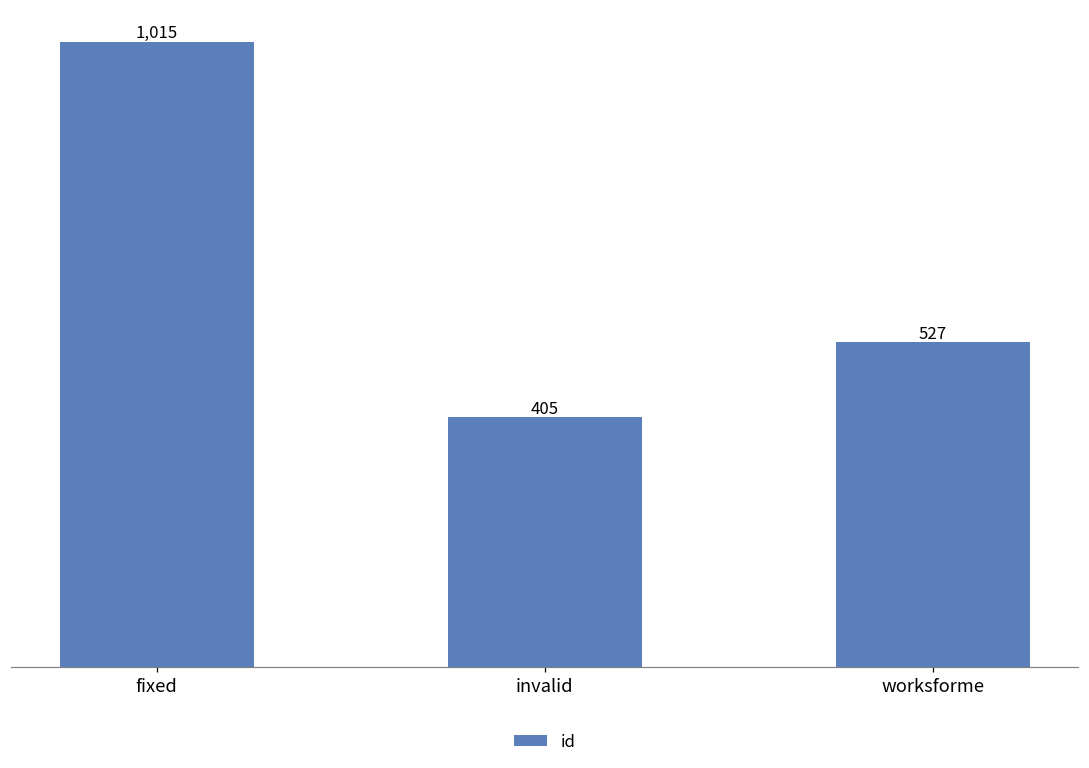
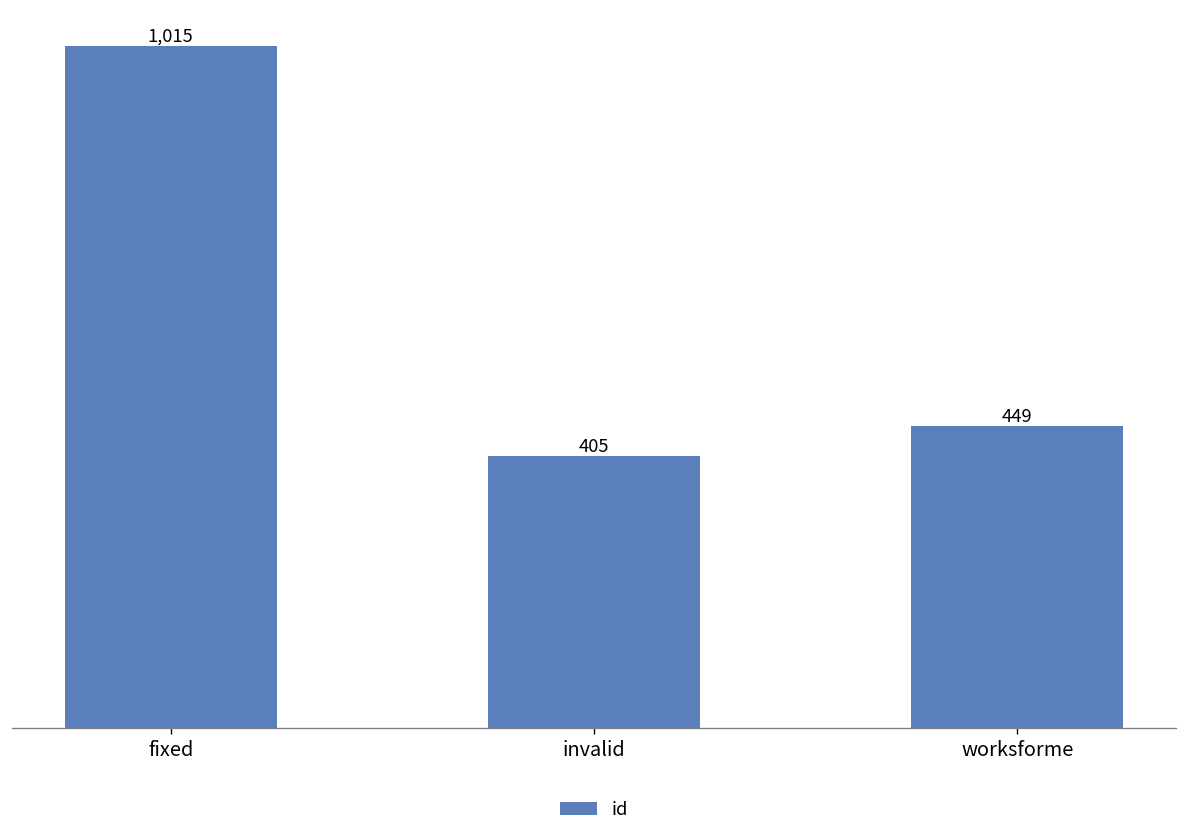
  {
    "fixed": "1,015",
    "invalid": "405",
-   "worksforme": "527"
+   "worksforme": "449"
  }
